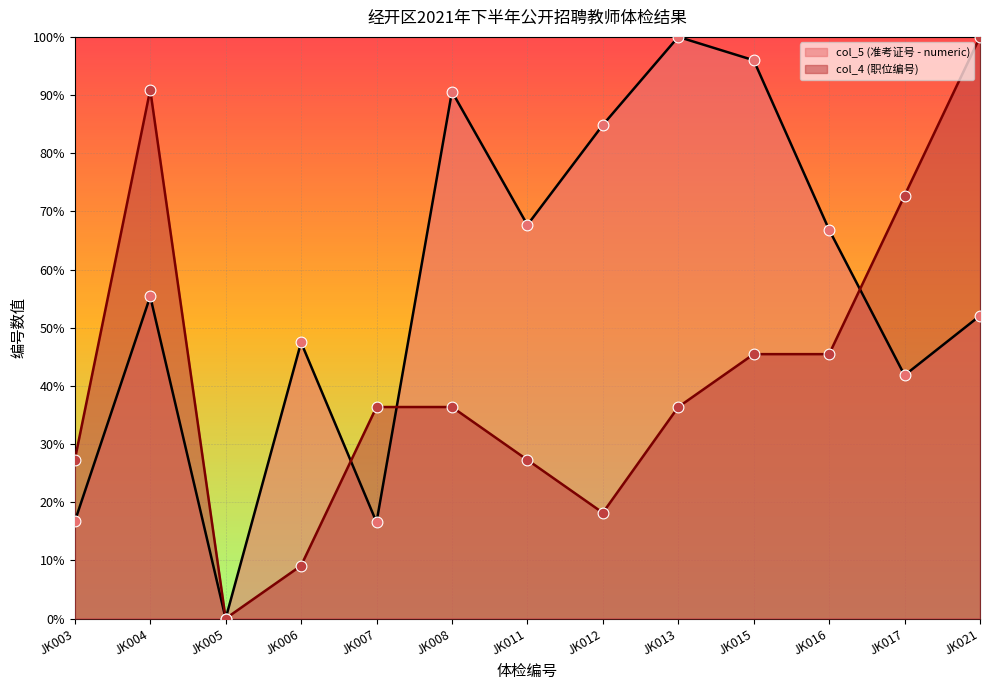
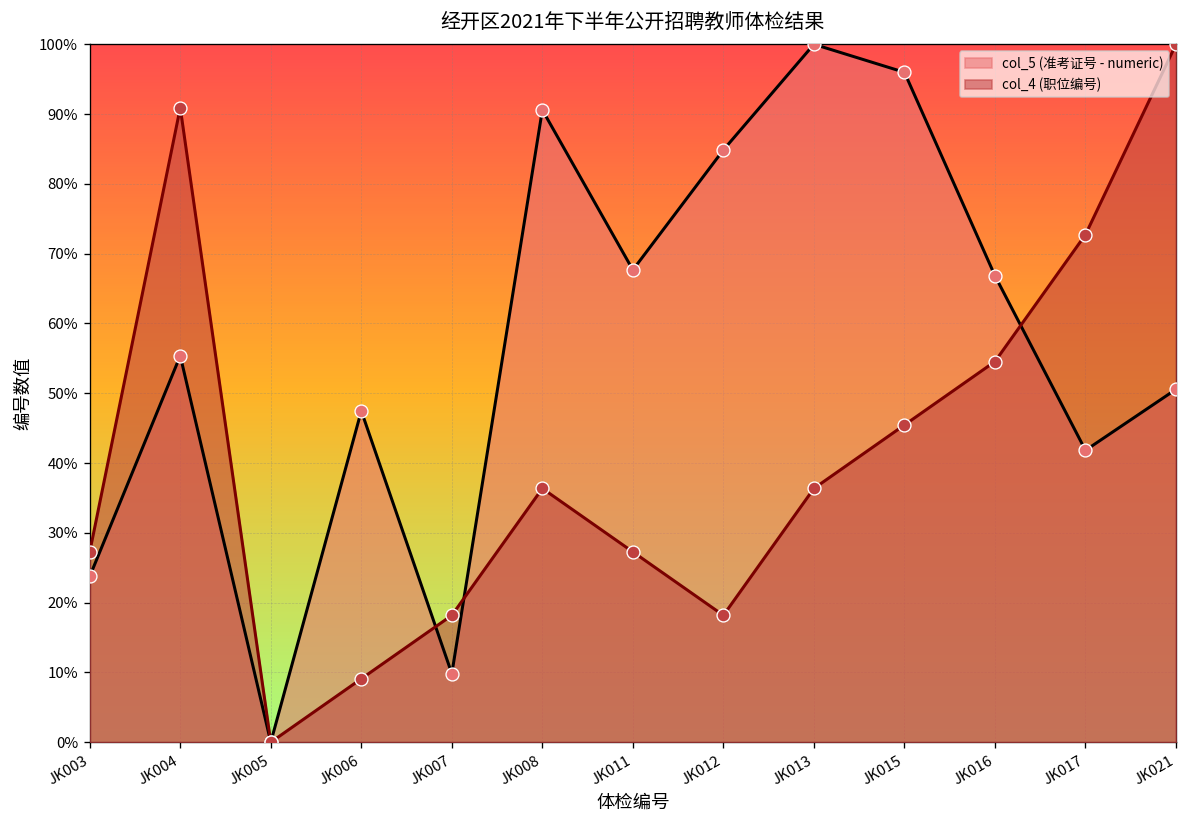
  {
    "col_5 (准考证号 - numeric)": {
-     "JK003": "17%",
+     "JK003": "24%",
      "JK004": "55%",
      "JK006": "47%",
-     "JK007": "17%",
+     "JK007": "10%",
      "JK008": "91%",
      "JK011": "68%",
      "JK012": "85%",
      "JK013": "100%",
      "JK015": "96%",
      "JK016": "67%",
      "JK017": "42%",
-     "JK021": "52%"
+     "JK021": "51%"
    },
    "col_4 (职位编号)": {
      "JK003": "27%",
      "JK004": "91%",
      "JK006": "9%",
-     "JK007": "36%",
+     "JK007": "18%",
      "JK008": "36%",
      "JK011": "27%",
      "JK012": "18%",
      "JK013": "36%",
      "JK015": "45%",
-     "JK016": "45%",
+     "JK016": "55%",
      "JK017": "73%",
      "JK021": "100%"
    }
  }
